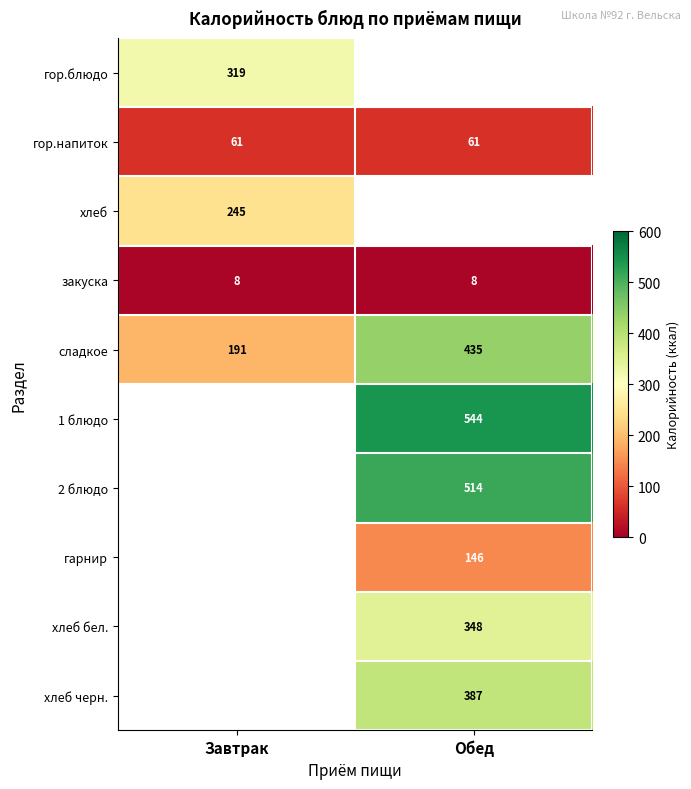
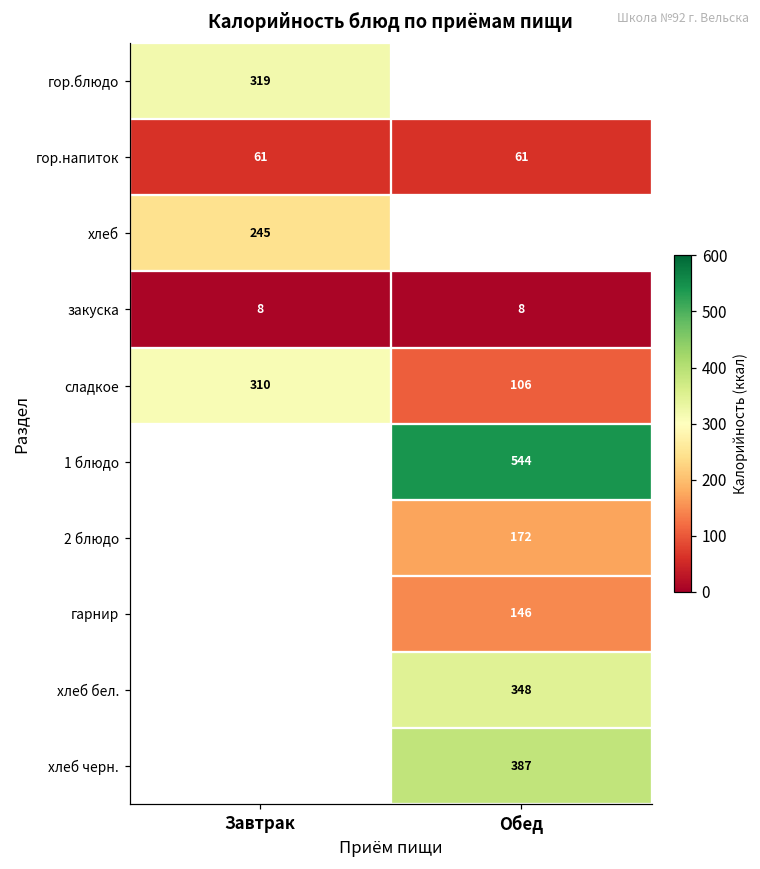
  {
    "гор.блюдо": {
      "Завтрак": 319
    },
    "гор.напиток": {
      "Завтрак": 61,
      "Обед": 61
    },
    "хлеб": {
      "Завтрак": 245
    },
    "закуска": {
      "Завтрак": 8,
      "Обед": 8
    },
    "сладкое": {
-     "Завтрак": 191,
-     "Обед": 435
+     "Завтрак": 310,
+     "Обед": 106
    },
    "1 блюдо": {
      "Обед": 544
    },
    "2 блюдо": {
-     "Обед": 514
+     "Обед": 172
    },
    "гарнир": {
      "Обед": 146
    },
    "хлеб бел.": {
      "Обед": 348
    },
    "хлеб черн.": {
      "Обед": 387
    }
  }
